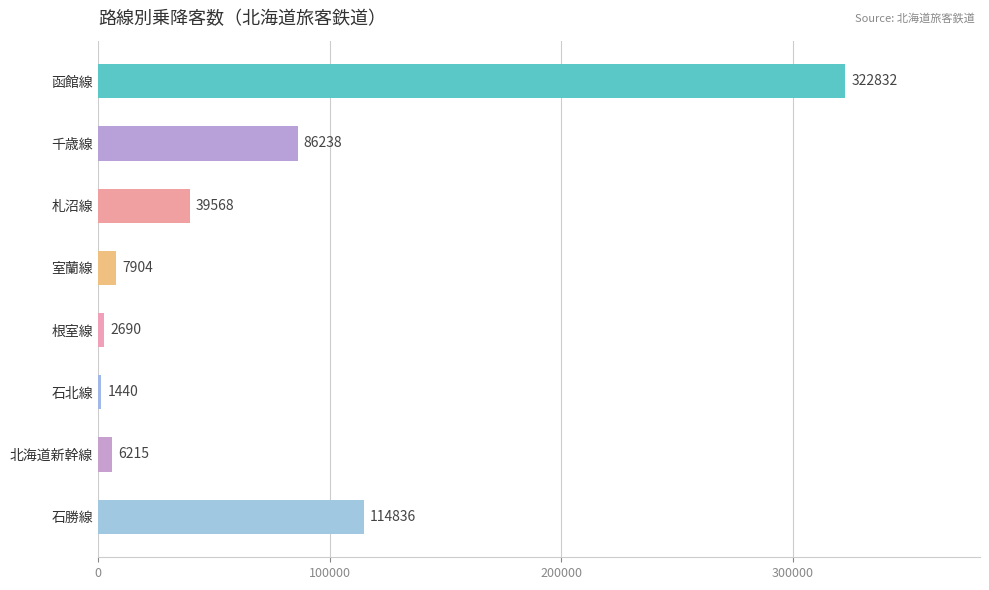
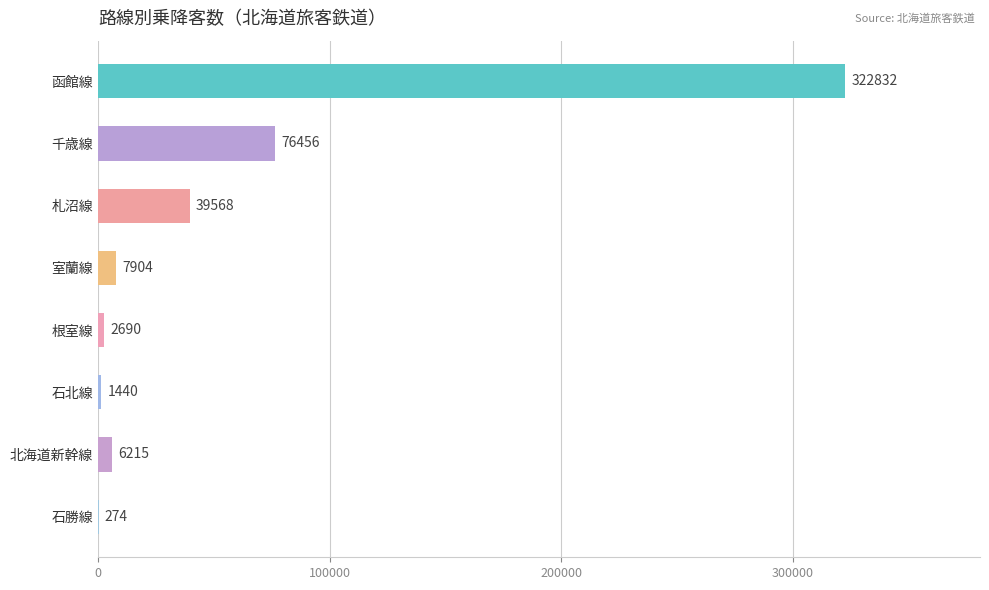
  {
    "函館線": 322832,
-   "千歳線": 86238,
+   "千歳線": 76456,
    "札沼線": 39568,
    "室蘭線": 7904,
    "根室線": 2690,
    "石北線": 1440,
    "北海道新幹線": 6215,
-   "石勝線": 114836
+   "石勝線": 274
  }
